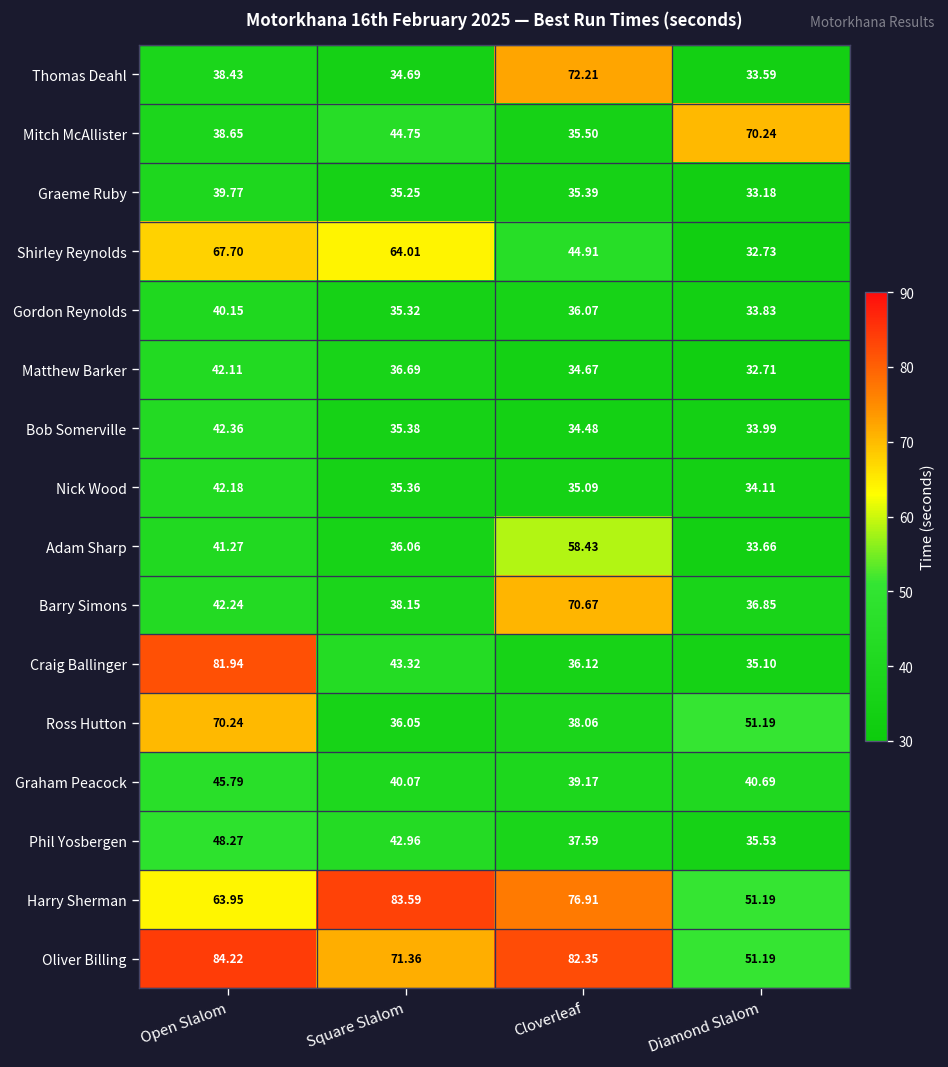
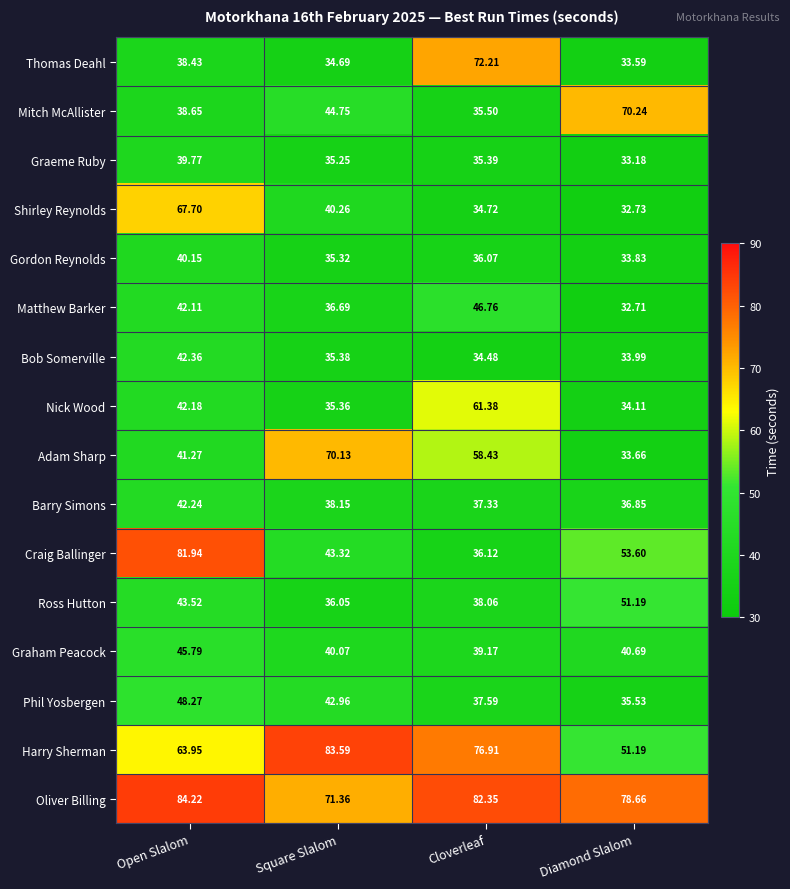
  {
    "Thomas Deahl": {
      "Open Slalom": 38.43,
      "Square Slalom": 34.69,
      "Cloverleaf": 72.21,
      "Diamond Slalom": 33.59
    },
    "Mitch McAllister": {
      "Open Slalom": 38.65,
      "Square Slalom": 44.75,
      "Cloverleaf": 35.50,
      "Diamond Slalom": 70.24
    },
    "Graeme Ruby": {
      "Open Slalom": 39.77,
      "Square Slalom": 35.25,
      "Cloverleaf": 35.39,
      "Diamond Slalom": 33.18
    },
    "Shirley Reynolds": {
      "Open Slalom": 67.70,
-     "Square Slalom": 64.01,
-     "Cloverleaf": 44.91,
+     "Square Slalom": 40.26,
+     "Cloverleaf": 34.72,
      "Diamond Slalom": 32.73
    },
    "Gordon Reynolds": {
      "Open Slalom": 40.15,
      "Square Slalom": 35.32,
      "Cloverleaf": 36.07,
      "Diamond Slalom": 33.83
    },
    "Matthew Barker": {
      "Open Slalom": 42.11,
      "Square Slalom": 36.69,
-     "Cloverleaf": 34.67,
+     "Cloverleaf": 46.76,
      "Diamond Slalom": 32.71
    },
    "Bob Somerville": {
      "Open Slalom": 42.36,
      "Square Slalom": 35.38,
      "Cloverleaf": 34.48,
      "Diamond Slalom": 33.99
    },
    "Nick Wood": {
      "Open Slalom": 42.18,
      "Square Slalom": 35.36,
-     "Cloverleaf": 35.09,
+     "Cloverleaf": 61.38,
      "Diamond Slalom": 34.11
    },
    "Adam Sharp": {
      "Open Slalom": 41.27,
-     "Square Slalom": 36.06,
+     "Square Slalom": 70.13,
      "Cloverleaf": 58.43,
      "Diamond Slalom": 33.66
    },
    "Barry Simons": {
      "Open Slalom": 42.24,
      "Square Slalom": 38.15,
-     "Cloverleaf": 70.67,
+     "Cloverleaf": 37.33,
      "Diamond Slalom": 36.85
    },
    "Craig Ballinger": {
      "Open Slalom": 81.94,
      "Square Slalom": 43.32,
      "Cloverleaf": 36.12,
-     "Diamond Slalom": 35.10
+     "Diamond Slalom": 53.60
    },
    "Ross Hutton": {
-     "Open Slalom": 70.24,
+     "Open Slalom": 43.52,
      "Square Slalom": 36.05,
      "Cloverleaf": 38.06,
      "Diamond Slalom": 51.19
    },
    "Graham Peacock": {
      "Open Slalom": 45.79,
      "Square Slalom": 40.07,
      "Cloverleaf": 39.17,
      "Diamond Slalom": 40.69
    },
    "Phil Yosbergen": {
      "Open Slalom": 48.27,
      "Square Slalom": 42.96,
      "Cloverleaf": 37.59,
      "Diamond Slalom": 35.53
    },
    "Harry Sherman": {
      "Open Slalom": 63.95,
      "Square Slalom": 83.59,
      "Cloverleaf": 76.91,
      "Diamond Slalom": 51.19
    },
    "Oliver Billing": {
      "Open Slalom": 84.22,
      "Square Slalom": 71.36,
      "Cloverleaf": 82.35,
-     "Diamond Slalom": 51.19
+     "Diamond Slalom": 78.66
    }
  }
